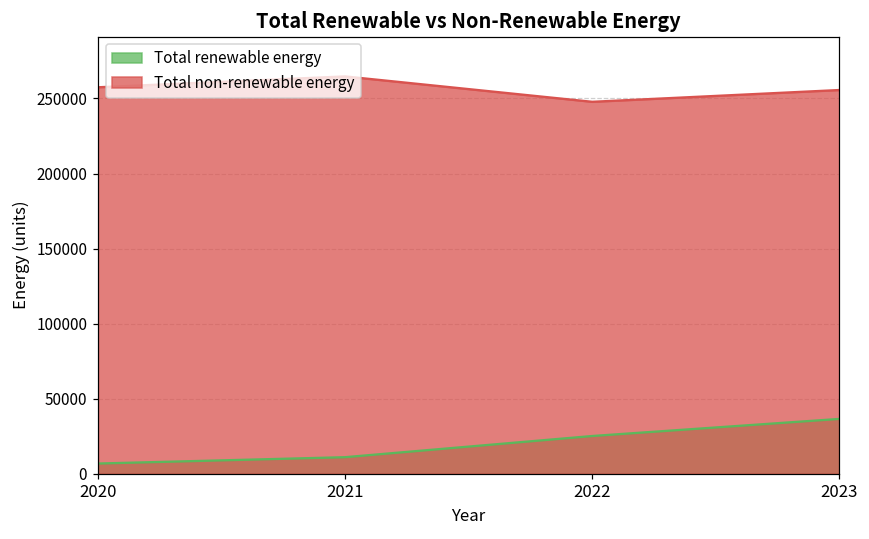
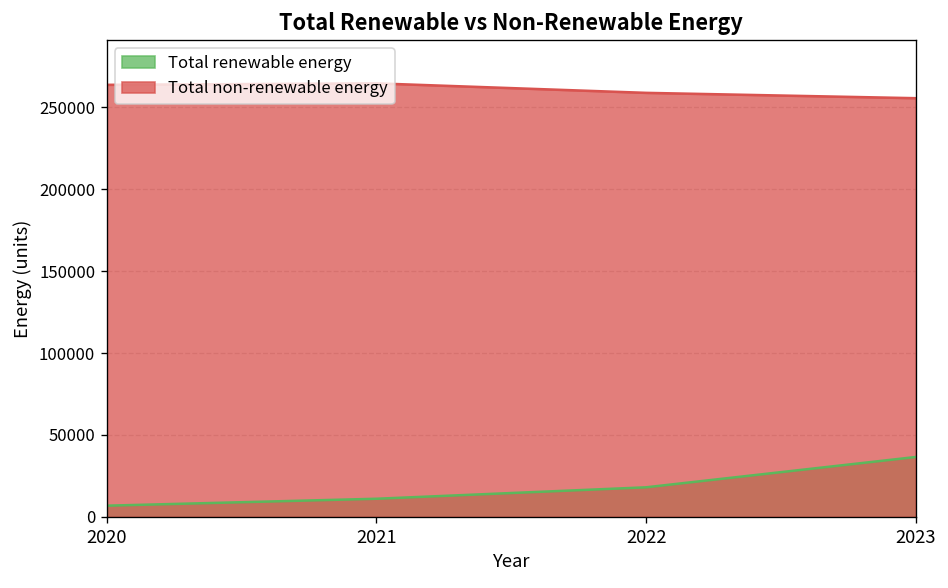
  {
    "Total renewable energy": {
      "2020": 7000,
      "2021": 11000,
-     "2022": 25000,
+     "2022": 18000,
      "2023": 37000
    },
    "Total non-renewable energy": {
-     "2020": 257000,
-     "2022": 248000,
+     "2020": 264000,
+     "2022": 259000,
      "2023": 256000
    }
  }
